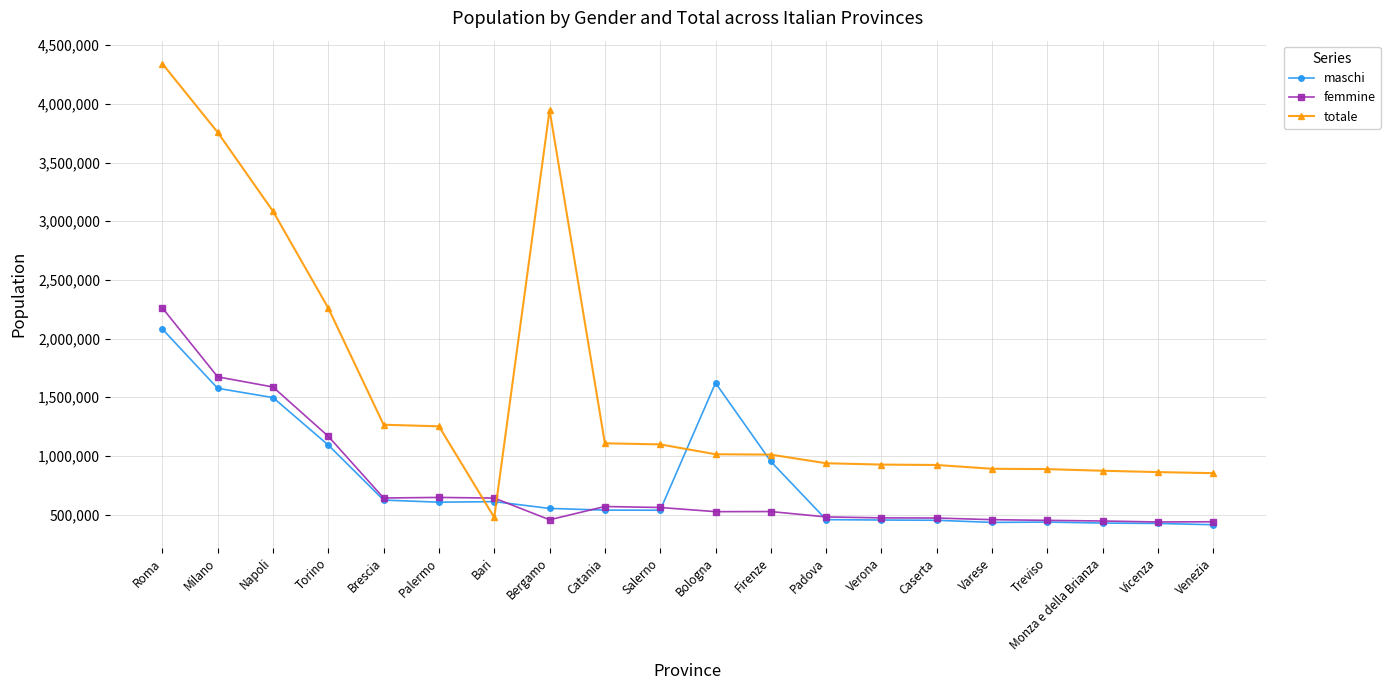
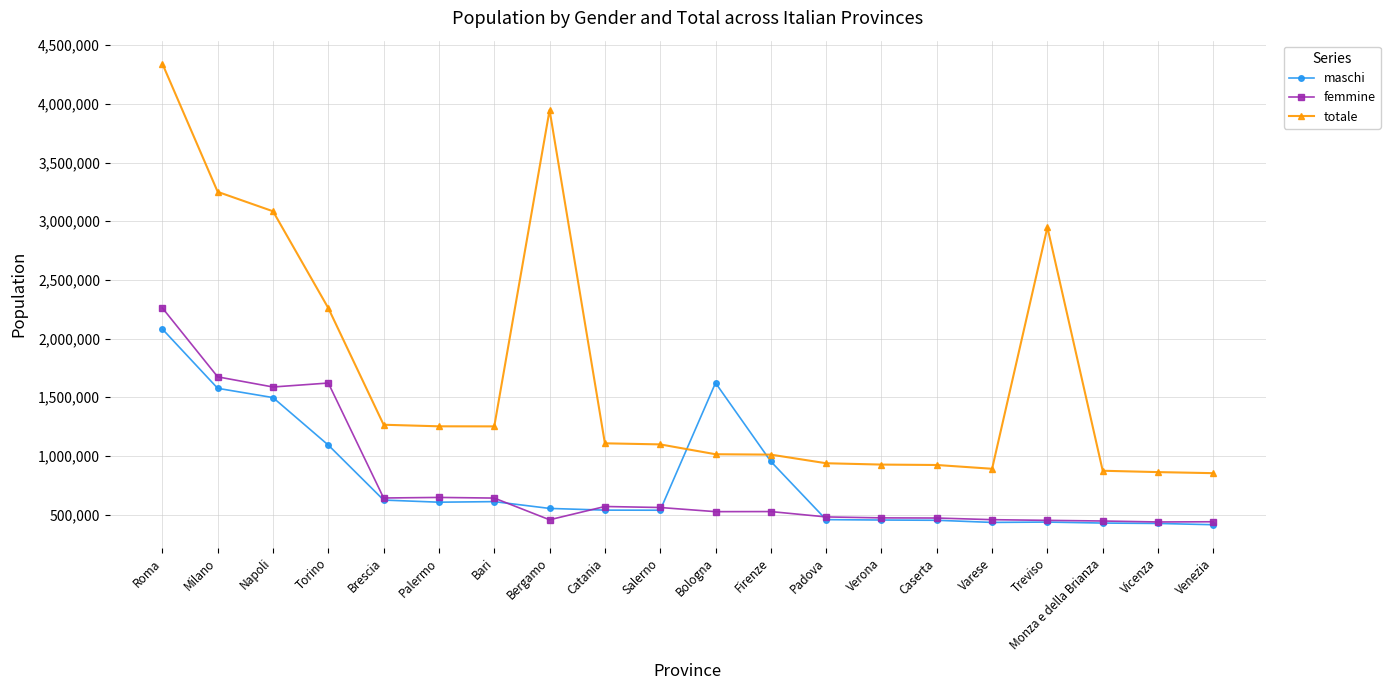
  {
    "maschi": {
      "Roma": "2,080,000",
      "Milano": "1,580,000",
      "Napoli": "1,500,000",
      "Torino": "1,090,000",
      "Palermo": "610,000",
      "Bari": "610,000",
      "Bergamo": "550,000",
      "Catania": "540,000",
      "Salerno": "540,000",
      "Bologna": "1,620,000",
      "Firenze": "950,000",
      "Padova": "460,000",
      "Varese": "430,000",
      "Venezia": "410,000"
    },
    "femmine": {
      "Roma": "2,260,000",
      "Milano": "1,670,000",
      "Napoli": "1,590,000",
-     "Torino": "1,170,000",
+     "Torino": "1,620,000",
      "Palermo": "650,000",
      "Bari": "640,000",
      "Bergamo": "460,000",
      "Catania": "570,000",
      "Salerno": "560,000",
      "Bologna": "530,000",
      "Firenze": "530,000",
      "Padova": "480,000",
      "Varese": "460,000",
      "Venezia": "440,000"
    },
    "totale": {
      "Roma": "4,340,000",
-     "Milano": "3,760,000",
+     "Milano": "3,250,000",
      "Napoli": "3,080,000",
      "Torino": "2,260,000",
      "Brescia": "1,270,000",
      "Palermo": "1,250,000",
-     "Bari": "480,000",
+     "Bari": "1,250,000",
      "Bergamo": "3,950,000",
      "Catania": "1,110,000",
      "Salerno": "1,100,000",
      "Bologna": "1,010,000",
      "Firenze": "1,010,000",
      "Padova": "940,000",
      "Verona": "930,000",
      "Caserta": "920,000",
      "Varese": "890,000",
-     "Treviso": "890,000",
+     "Treviso": "2,950,000",
      "Monza e della Brianza": "870,000",
      "Vicenza": "860,000",
      "Venezia": "850,000"
    }
  }
